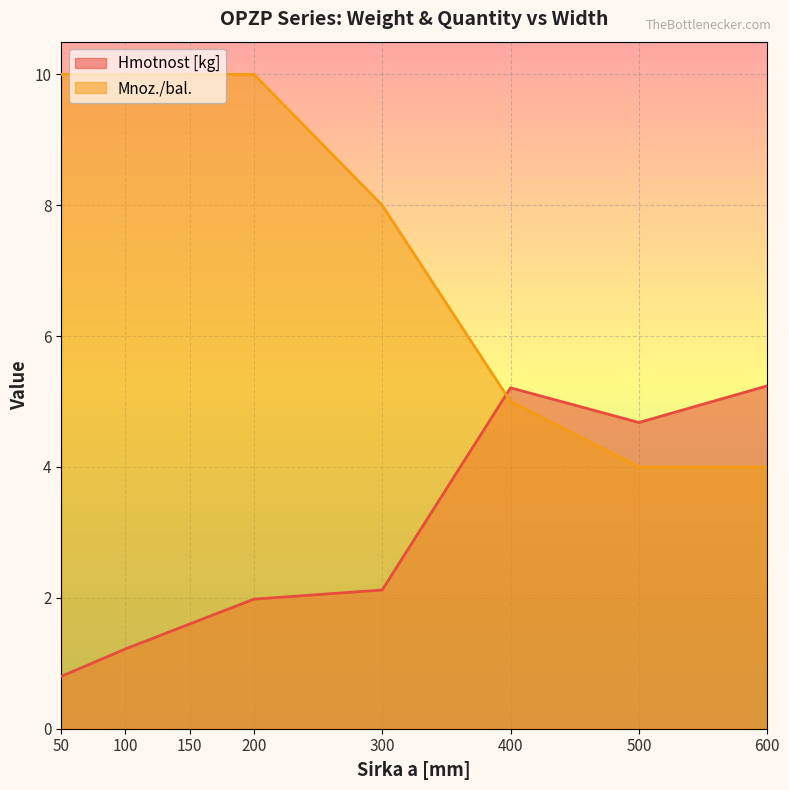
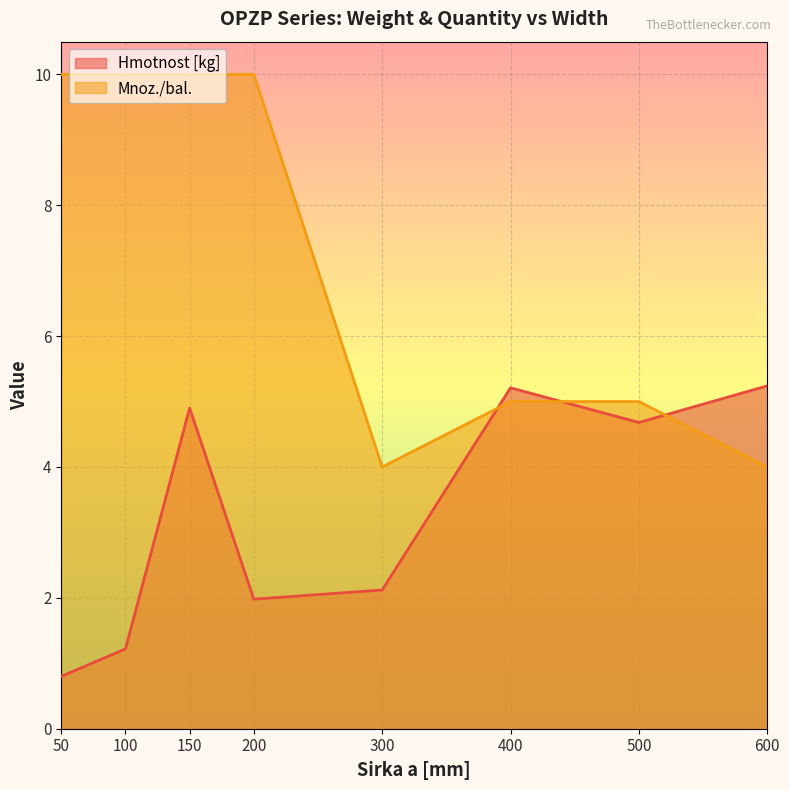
  {
    "Hmotnost [kg]": {
      "50": 0.8,
      "100": 1.2,
-     "150": 1.6,
+     "150": 4.9,
      "200": 2.0,
      "300": 2.1,
      "400": 5.2,
      "500": 4.7,
      "600": 5.2
    },
    "Mnoz./bal.": {
      "50": 10,
      "200": 10,
-     "300": 8,
+     "300": 4,
      "400": 5,
-     "500": 4,
+     "500": 5,
      "600": 4
    }
  }
